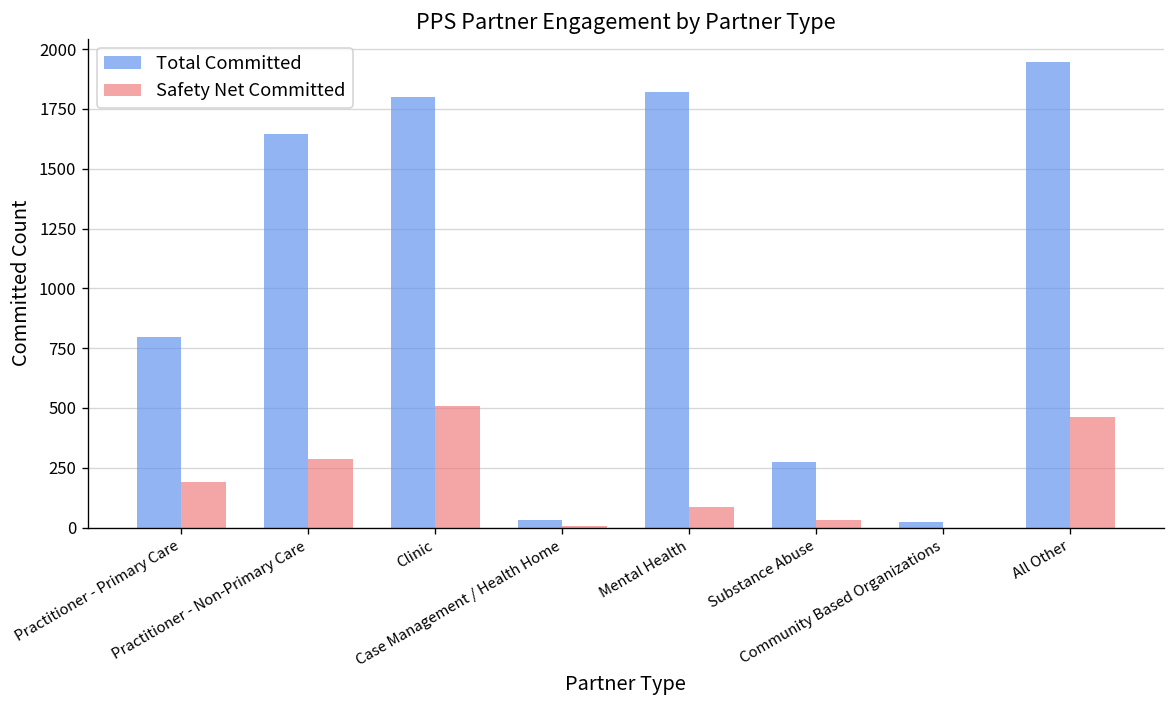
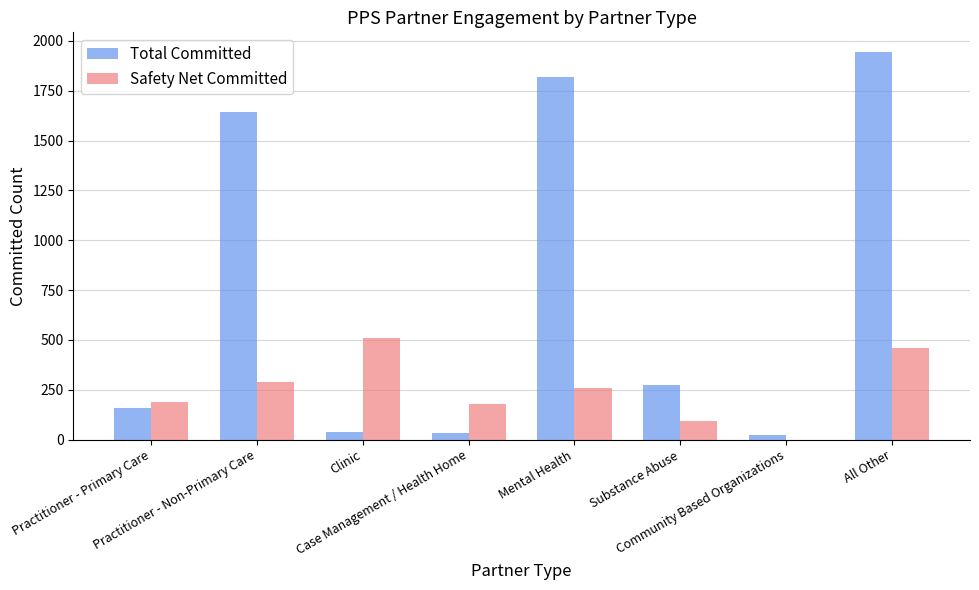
  {
    "Total Committed": {
-     "Practitioner - Primary Care": 800,
+     "Practitioner - Primary Care": 160,
      "Practitioner - Non-Primary Care": 1650,
-     "Clinic": 1800,
+     "Clinic": 40,
      "Case Management / Health Home": 30,
      "Mental Health": 1820,
      "Substance Abuse": 270,
      "Community Based Organizations": 20,
      "All Other": 1950
    },
    "Safety Net Committed": {
      "Practitioner - Primary Care": 190,
      "Practitioner - Non-Primary Care": 290,
      "Clinic": 510,
-     "Case Management / Health Home": 10,
-     "Mental Health": 80,
-     "Substance Abuse": 30,
+     "Case Management / Health Home": 180,
+     "Mental Health": 260,
+     "Substance Abuse": 90,
      "Community Based Organizations": 0,
      "All Other": 460
    }
  }
